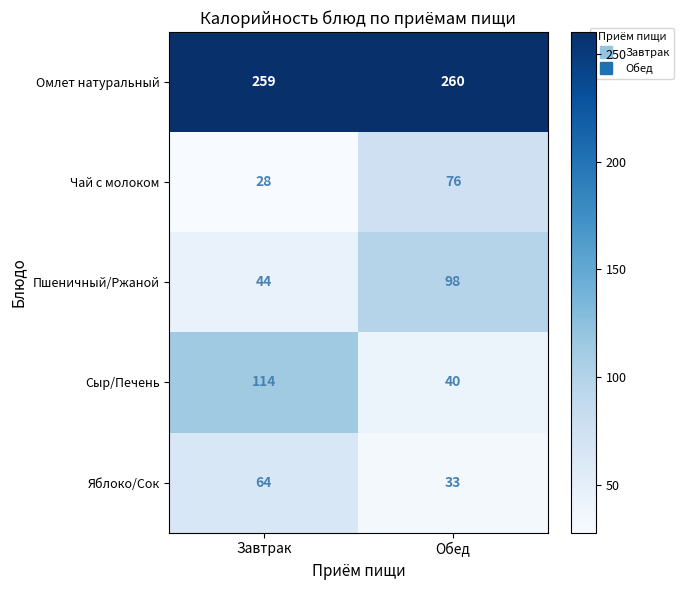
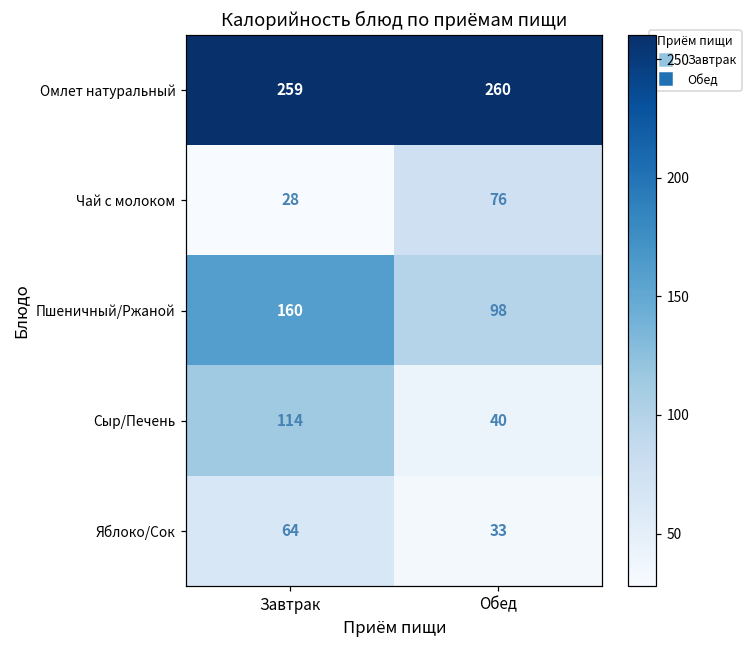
  {
    "Омлет натуральный": {
      "Завтрак": 259,
      "Обед": 260
    },
    "Чай с молоком": {
      "Завтрак": 28,
      "Обед": 76
    },
    "Пшеничный/Ржаной": {
-     "Завтрак": 44,
+     "Завтрак": 160,
      "Обед": 98
    },
    "Сыр/Печень": {
      "Завтрак": 114,
      "Обед": 40
    },
    "Яблоко/Сок": {
      "Завтрак": 64,
      "Обед": 33
    }
  }
